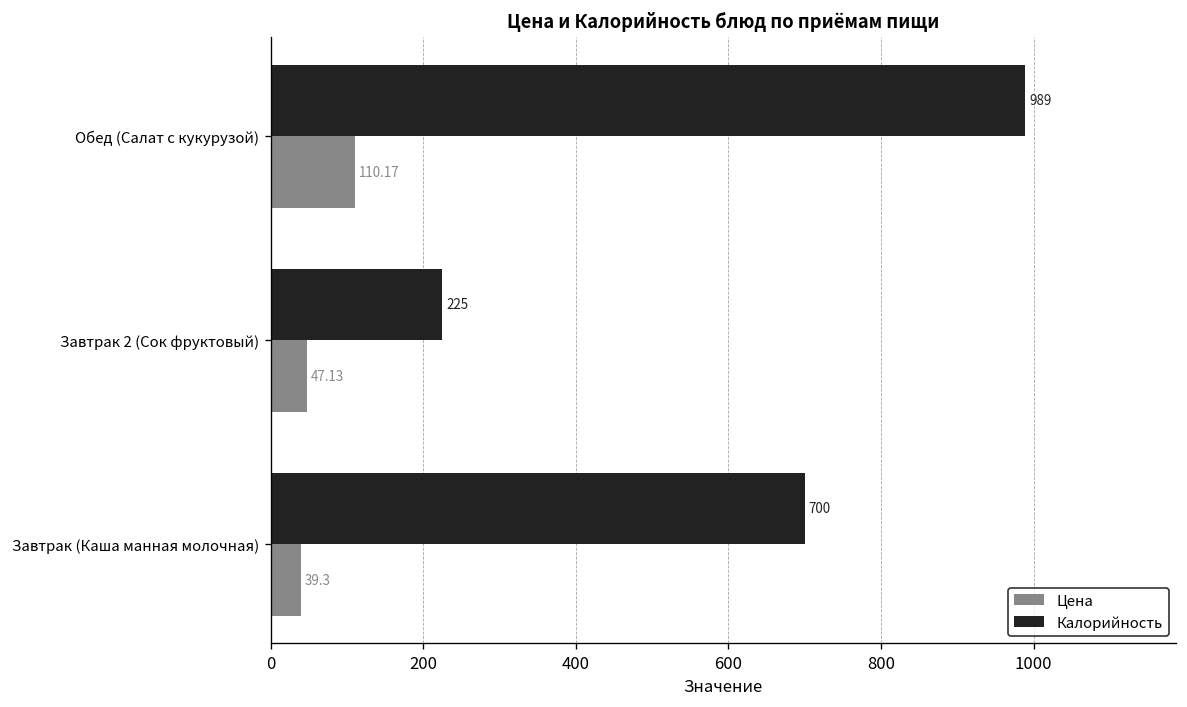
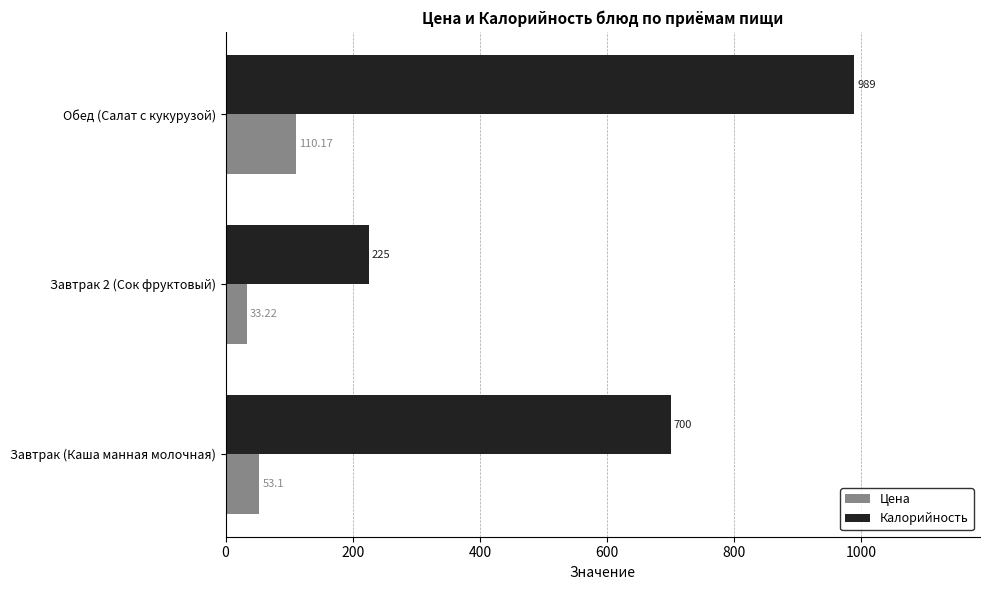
  {
    "Цена": {
      "Обед (Салат с кукурузой)": 110.17,
-     "Завтрак 2 (Сок фруктовый)": 47.13,
-     "Завтрак (Каша манная молочная)": 39.3
+     "Завтрак 2 (Сок фруктовый)": 33.22,
+     "Завтрак (Каша манная молочная)": 53.1
    },
    "Калорийность": {
      "Обед (Салат с кукурузой)": 989,
      "Завтрак 2 (Сок фруктовый)": 225,
      "Завтрак (Каша манная молочная)": 700
    }
  }
